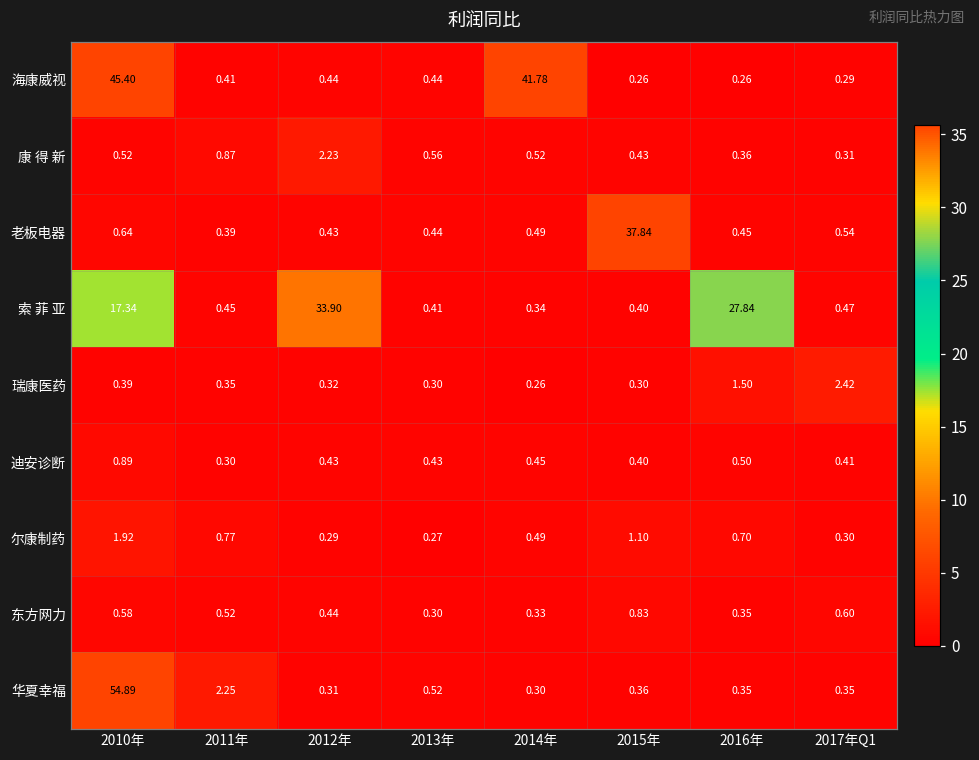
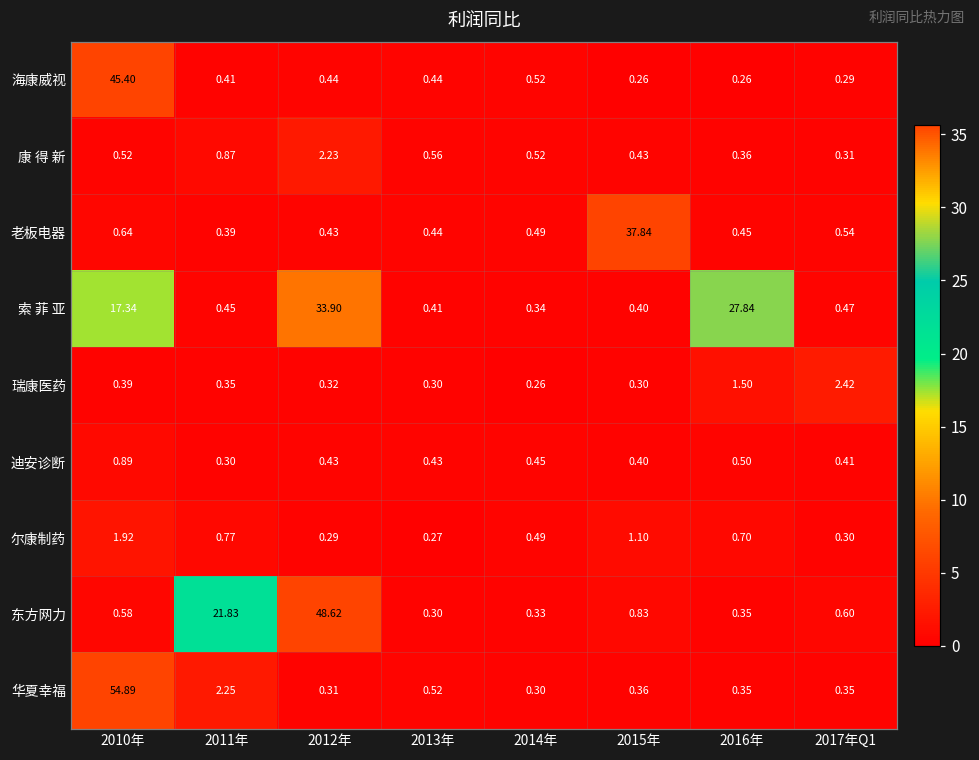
  {
    "海康威视": {
      "2010年": 45.40,
      "2011年": 0.41,
      "2012年": 0.44,
      "2013年": 0.44,
-     "2014年": 41.78,
+     "2014年": 0.52,
      "2015年": 0.26,
      "2016年": 0.26,
      "2017年Q1": 0.29
    },
    "康 得 新": {
      "2010年": 0.52,
      "2011年": 0.87,
      "2012年": 2.23,
      "2013年": 0.56,
      "2014年": 0.52,
      "2015年": 0.43,
      "2016年": 0.36,
      "2017年Q1": 0.31
    },
    "老板电器": {
      "2010年": 0.64,
      "2011年": 0.39,
      "2012年": 0.43,
      "2013年": 0.44,
      "2014年": 0.49,
      "2015年": 37.84,
      "2016年": 0.45,
      "2017年Q1": 0.54
    },
    "索 菲 亚": {
      "2010年": 17.34,
      "2011年": 0.45,
      "2012年": 33.90,
      "2013年": 0.41,
      "2014年": 0.34,
      "2015年": 0.40,
      "2016年": 27.84,
      "2017年Q1": 0.47
    },
    "瑞康医药": {
      "2010年": 0.39,
      "2011年": 0.35,
      "2012年": 0.32,
      "2013年": 0.30,
      "2014年": 0.26,
      "2015年": 0.30,
      "2016年": 1.50,
      "2017年Q1": 2.42
    },
    "迪安诊断": {
      "2010年": 0.89,
      "2011年": 0.30,
      "2012年": 0.43,
      "2013年": 0.43,
      "2014年": 0.45,
      "2015年": 0.40,
      "2016年": 0.50,
      "2017年Q1": 0.41
    },
    "尔康制药": {
      "2010年": 1.92,
      "2011年": 0.77,
      "2012年": 0.29,
      "2013年": 0.27,
      "2014年": 0.49,
      "2015年": 1.10,
      "2016年": 0.70,
      "2017年Q1": 0.30
    },
    "东方网力": {
      "2010年": 0.58,
-     "2011年": 0.52,
-     "2012年": 0.44,
+     "2011年": 21.83,
+     "2012年": 48.62,
      "2013年": 0.30,
      "2014年": 0.33,
      "2015年": 0.83,
      "2016年": 0.35,
      "2017年Q1": 0.60
    },
    "华夏幸福": {
      "2010年": 54.89,
      "2011年": 2.25,
      "2012年": 0.31,
      "2013年": 0.52,
      "2014年": 0.30,
      "2015年": 0.36,
      "2016年": 0.35,
      "2017年Q1": 0.35
    }
  }
